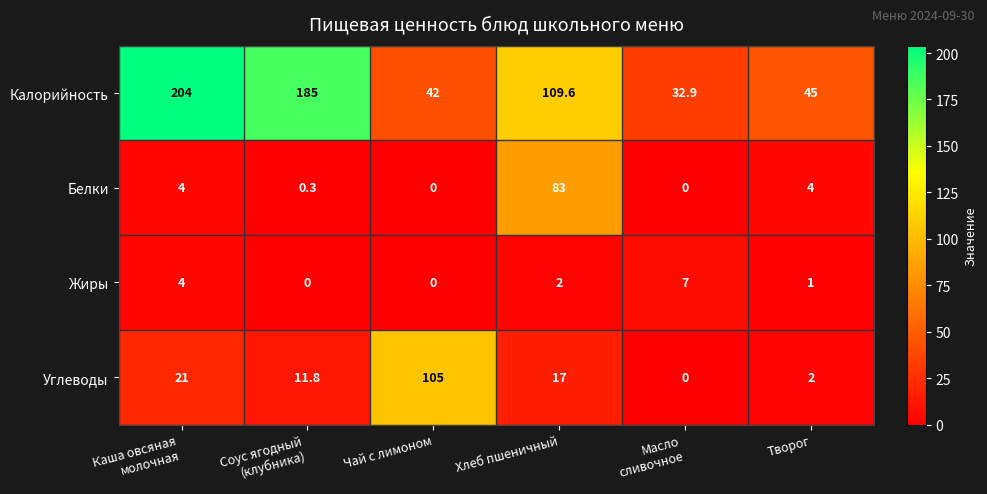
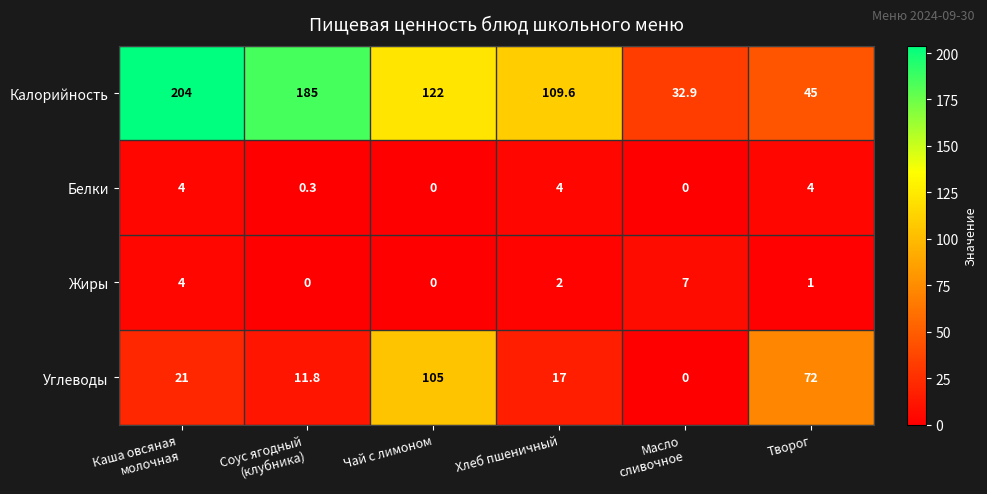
  {
    "Калорийность": {
      "Каша овсяная молочная": 204,
      "Соус ягодный (клубника)": 185,
-     "Чай с лимоном": 42,
+     "Чай с лимоном": 122,
      "Хлеб пшеничный": 109.6,
      "Масло сливочное": 32.9,
      "Творог": 45
    },
    "Белки": {
      "Каша овсяная молочная": 4,
      "Соус ягодный (клубника)": 0.3,
      "Чай с лимоном": 0,
-     "Хлеб пшеничный": 83,
+     "Хлеб пшеничный": 4,
      "Масло сливочное": 0,
      "Творог": 4
    },
    "Жиры": {
      "Каша овсяная молочная": 4,
      "Соус ягодный (клубника)": 0,
      "Чай с лимоном": 0,
      "Хлеб пшеничный": 2,
      "Масло сливочное": 7,
      "Творог": 1
    },
    "Углеводы": {
      "Каша овсяная молочная": 21,
      "Соус ягодный (клубника)": 11.8,
      "Чай с лимоном": 105,
      "Хлеб пшеничный": 17,
      "Масло сливочное": 0,
-     "Творог": 2
+     "Творог": 72
    }
  }
